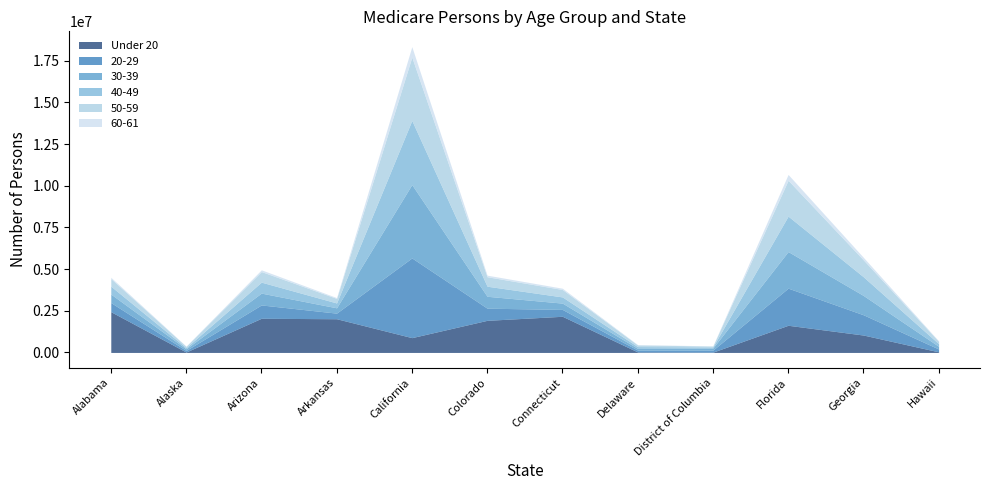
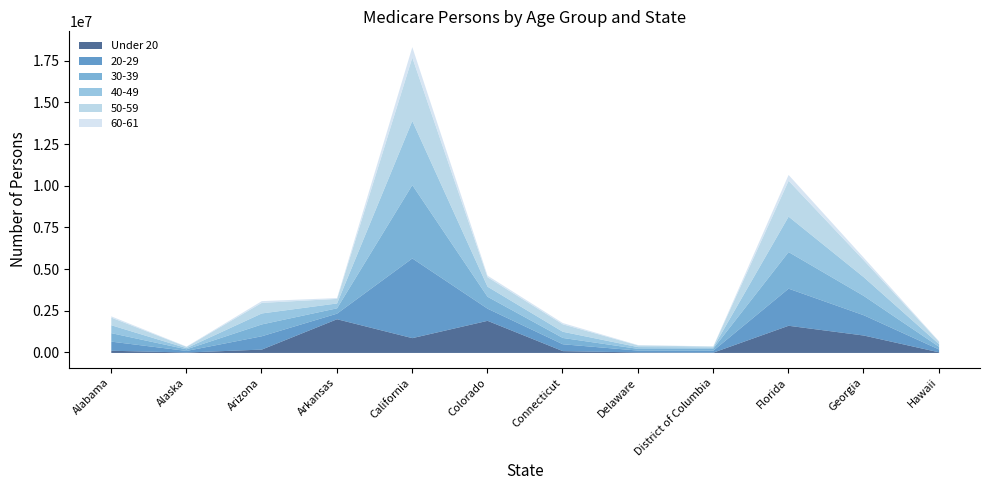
  {
    "Under 20": {
-     "Alabama": 2400000,
-     "Arizona": 2000000,
+     "Alabama": 100000,
+     "Arizona": 200000,
      "Arkansas": 2000000,
      "California": 900000,
      "Colorado": 1900000,
-     "Connecticut": 2200000,
+     "Connecticut": 100000,
      "Florida": 1600000,
      "Georgia": 1000000
    }
  }
